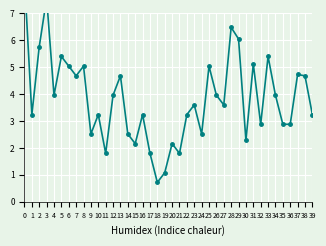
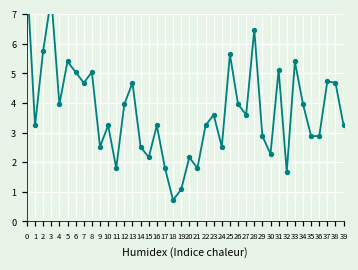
  {
    "1": 3.2,
    "2": 5.8,
    "4": 4.0,
    "5": 5.4,
    "6": 5.0,
    "7": 4.7,
    "8": 5.0,
    "9": 2.5,
    "10": 3.2,
    "11": 1.8,
    "12": 4.0,
    "13": 4.7,
    "14": 2.5,
    "15": 2.2,
    "16": 3.2,
    "17": 1.8,
    "18": 0.7,
    "19": 1.1,
    "20": 2.2,
    "21": 1.8,
    "22": 3.2,
    "23": 3.6,
    "24": 2.5,
-   "25": 5.0,
+   "25": 5.6,
    "26": 4.0,
    "27": 3.6,
    "28": 6.5,
-   "29": 6.1,
+   "29": 2.9,
    "30": 2.3,
    "31": 5.1,
-   "32": 2.9,
+   "32": 1.7,
    "33": 5.4,
    "34": 4.0,
    "35": 2.9,
    "36": 2.9,
    "37": 4.7,
    "38": 4.7,
    "39": 3.2
  }
